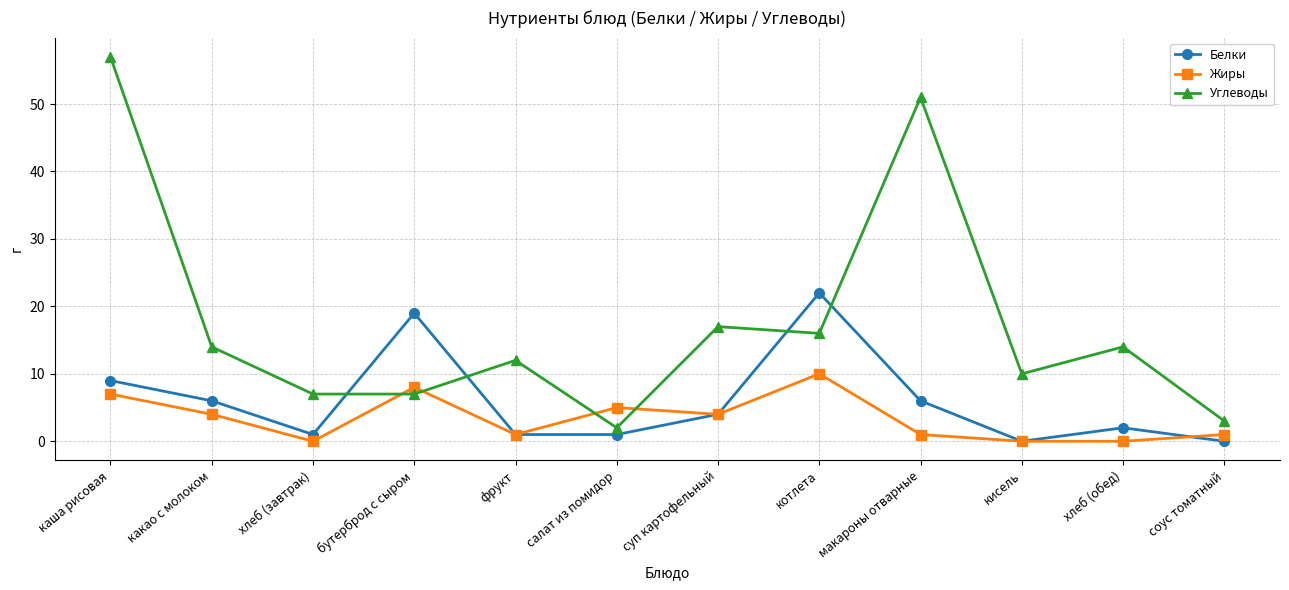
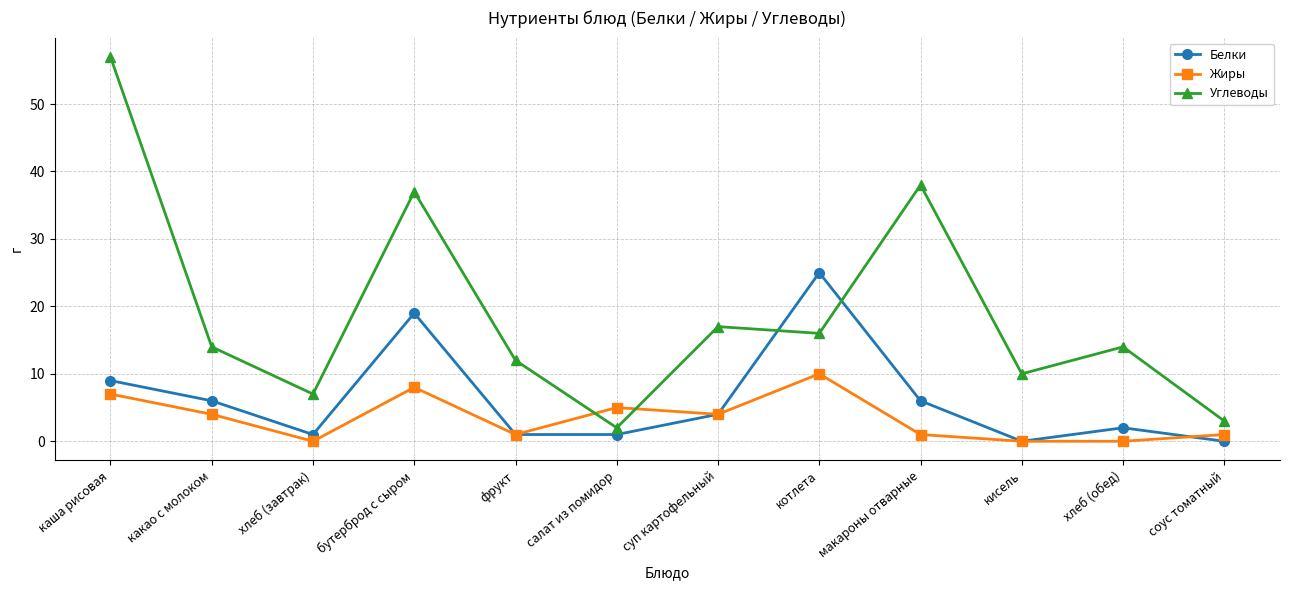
  {
    "Белки": {
      "каша рисовая": 9,
      "какао с молоком": 6,
      "хлеб (завтрак)": 1,
      "бутерброд с сыром": 19,
      "салат из помидор": 1,
-     "котлета": 22,
+     "котлета": 25,
      "макароны отварные": 6,
      "хлеб (обед)": 2,
      "соус томатный": 0
    },
    "Жиры": {
      "каша рисовая": 7,
      "какао с молоком": 4,
      "хлеб (завтрак)": 0,
      "бутерброд с сыром": 8,
      "салат из помидор": 5,
      "котлета": 10,
      "макароны отварные": 1,
      "хлеб (обед)": 0,
      "соус томатный": 1
    },
    "Углеводы": {
      "каша рисовая": 57,
      "какао с молоком": 14,
      "хлеб (завтрак)": 7,
-     "бутерброд с сыром": 7,
+     "бутерброд с сыром": 37,
      "фрукт": 12,
      "салат из помидор": 2,
      "суп картофельный": 17,
      "котлета": 16,
-     "макароны отварные": 51,
+     "макароны отварные": 38,
      "кисель": 10,
      "хлеб (обед)": 14,
      "соус томатный": 3
    }
  }
